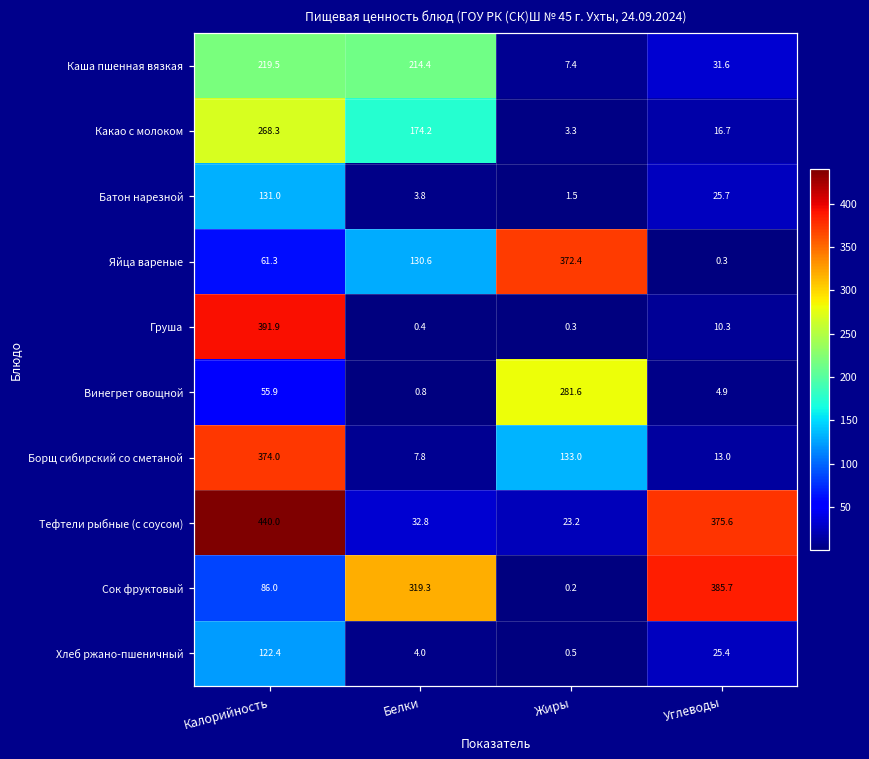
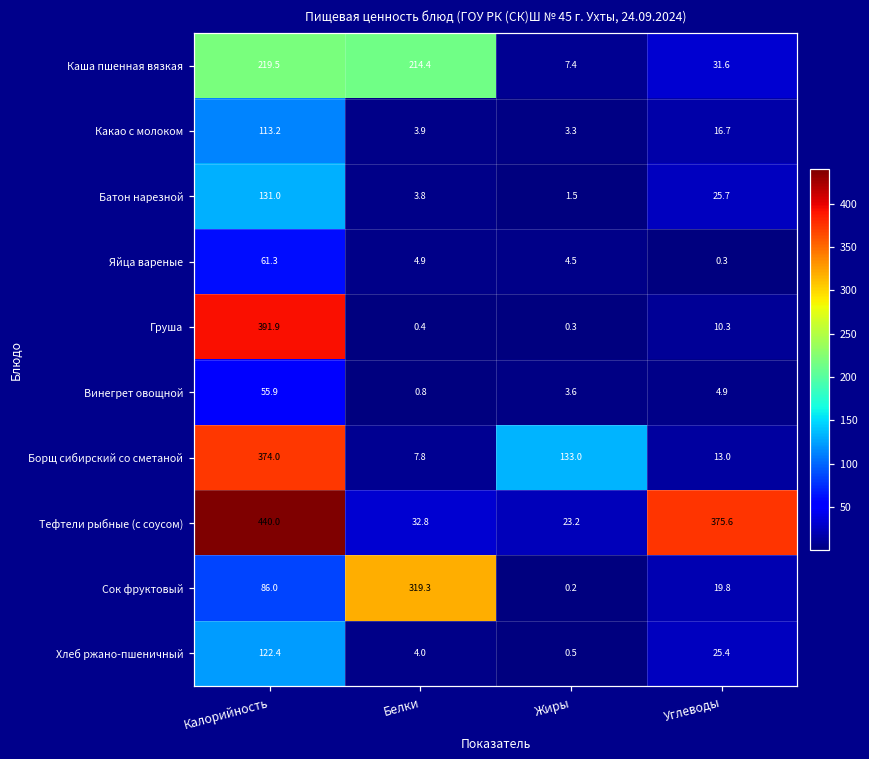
  {
    "Каша пшенная вязкая": {
      "Калорийность": 219.5,
      "Белки": 214.4,
      "Жиры": 7.4,
      "Углеводы": 31.6
    },
    "Какао с молоком": {
-     "Калорийность": 268.3,
-     "Белки": 174.2,
+     "Калорийность": 113.2,
+     "Белки": 3.9,
      "Жиры": 3.3,
      "Углеводы": 16.7
    },
    "Батон нарезной": {
      "Калорийность": 131.0,
      "Белки": 3.8,
      "Жиры": 1.5,
      "Углеводы": 25.7
    },
    "Яйца вареные": {
      "Калорийность": 61.3,
-     "Белки": 130.6,
-     "Жиры": 372.4,
+     "Белки": 4.9,
+     "Жиры": 4.5,
      "Углеводы": 0.3
    },
    "Груша": {
      "Калорийность": 391.9,
      "Белки": 0.4,
      "Жиры": 0.3,
      "Углеводы": 10.3
    },
    "Винегрет овощной": {
      "Калорийность": 55.9,
      "Белки": 0.8,
-     "Жиры": 281.6,
+     "Жиры": 3.6,
      "Углеводы": 4.9
    },
    "Борщ сибирский со сметаной": {
      "Калорийность": 374.0,
      "Белки": 7.8,
      "Жиры": 133.0,
      "Углеводы": 13.0
    },
    "Тефтели рыбные (с соусом)": {
      "Калорийность": 440.0,
      "Белки": 32.8,
      "Жиры": 23.2,
      "Углеводы": 375.6
    },
    "Сок фруктовый": {
      "Калорийность": 86.0,
      "Белки": 319.3,
      "Жиры": 0.2,
-     "Углеводы": 385.7
+     "Углеводы": 19.8
    },
    "Хлеб ржано-пшеничный": {
      "Калорийность": 122.4,
      "Белки": 4.0,
      "Жиры": 0.5,
      "Углеводы": 25.4
    }
  }
